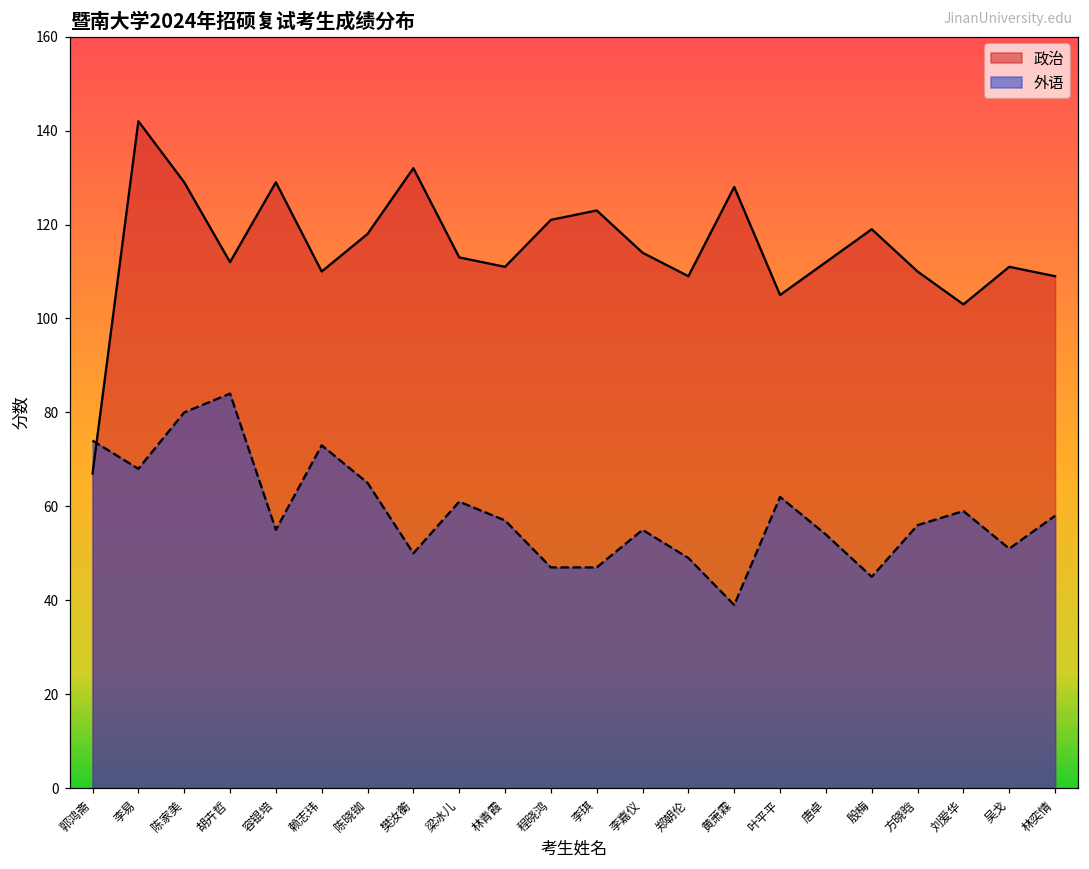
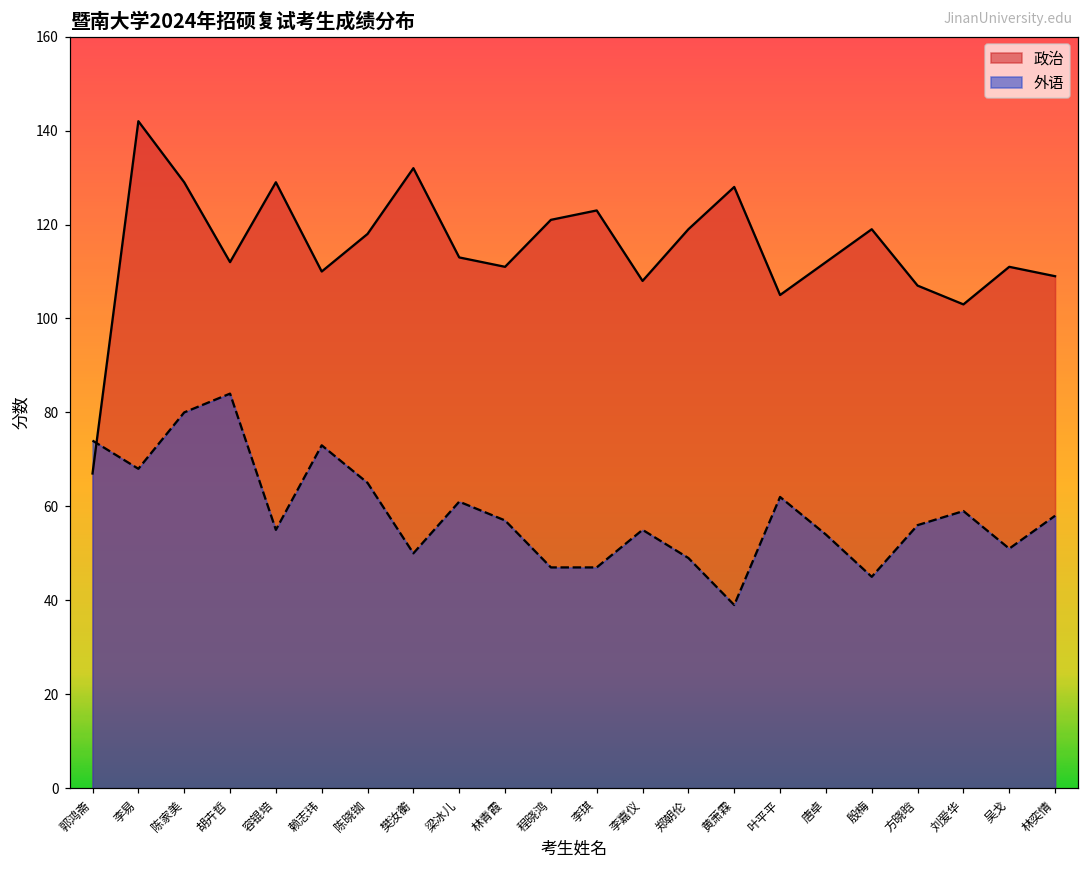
  {
    "政治": {
      "郭鸿斋": 67,
      "李易": 142,
      "陈家美": 129,
      "胡卉哲": 112,
      "容锟培": 129,
      "赖志玮": 110,
      "陈晓铷": 118,
      "樊汝蘅": 132,
      "梁冰儿": 113,
      "林青霞": 111,
      "程晓鸿": 121,
      "李琪": 123,
-     "李嘉仪": 114,
-     "郑朝伦": 109,
+     "李嘉仪": 108,
+     "郑朝伦": 119,
      "黄萧霖": 128,
      "叶平平": 105,
      "唐卓": 112,
      "殷梅": 119,
-     "方晓晗": 110,
+     "方晓晗": 107,
      "刘爱华": 103,
      "吴戈": 111,
      "林奕情": 109
    },
    "外语": {
      "郭鸿斋": 74,
      "李易": 68,
      "陈家美": 80,
      "胡卉哲": 84,
      "容锟培": 55,
      "赖志玮": 73,
      "陈晓铷": 65,
      "樊汝蘅": 50,
      "梁冰儿": 61,
      "林青霞": 57,
      "程晓鸿": 47,
      "李琪": 47,
      "李嘉仪": 55,
      "郑朝伦": 49,
      "黄萧霖": 39,
      "叶平平": 62,
      "唐卓": 54,
      "殷梅": 45,
      "方晓晗": 56,
      "刘爱华": 59,
      "吴戈": 51,
      "林奕情": 58
    }
  }
